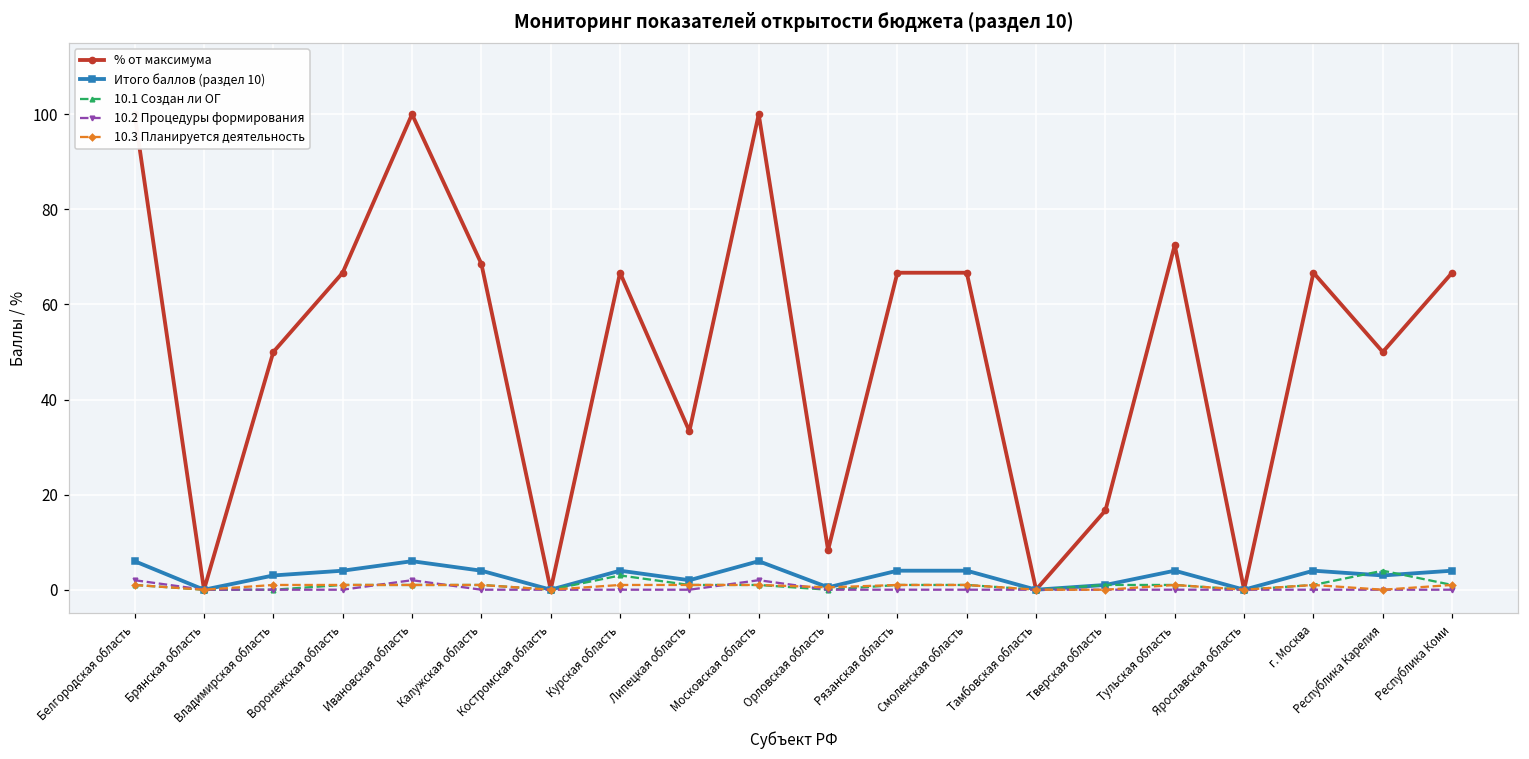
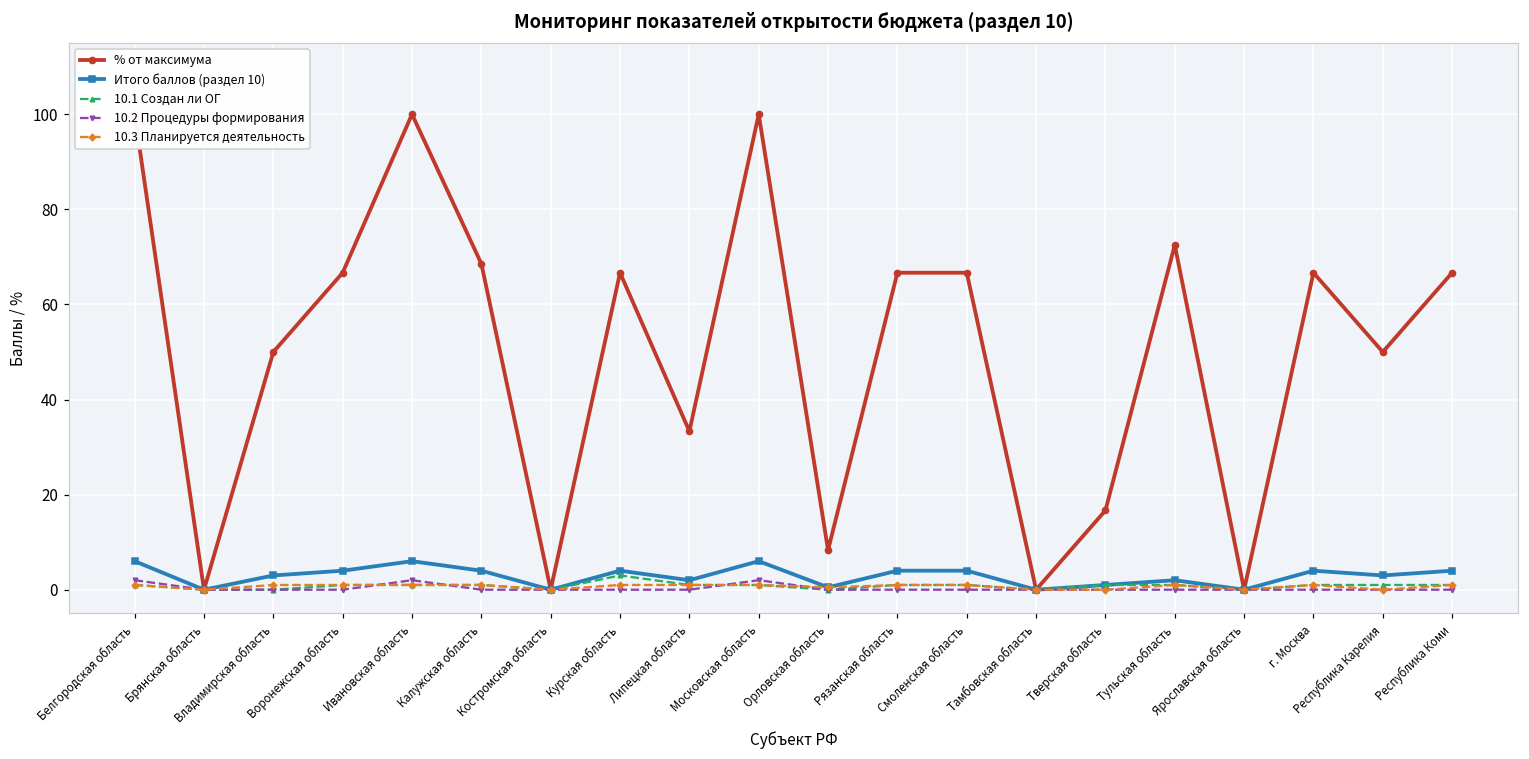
  {
    "% от максимума": {
      "Владимирская область": 50,
      "Воронежская область": 67,
      "Ивановская область": 100,
      "Калужская область": 69,
      "Курская область": 67,
      "Липецкая область": 33,
      "Московская область": 100,
      "Орловская область": 8,
      "Рязанская область": 67,
      "Смоленская область": 67,
      "Тверская область": 17,
      "Тульская область": 73,
      "г. Москва": 67,
      "Республика Карелия": 50,
      "Республика Коми": 67
    },
    "Итого баллов (раздел 10)": {
      "Белгородская область": 6,
      "Владимирская область": 3,
      "Воронежская область": 4,
      "Ивановская область": 6,
      "Калужская область": 4,
      "Курская область": 4,
      "Липецкая область": 2,
      "Московская область": 6,
      "Рязанская область": 4,
      "Смоленская область": 4,
-     "Тульская область": 4,
+     "Тульская область": 2,
      "г. Москва": 4,
      "Республика Карелия": 3,
      "Республика Коми": 4
    },
    "10.1 Создан ли ОГ": {
      "Курская область": 3,
-     "Республика Карелия": 4
+     "Республика Карелия": 1
    },
    "10.2 Процедуры формирования": {
      "Белгородская область": 2,
      "Воронежская область": 0,
      "Ивановская область": 2,
      "Калужская область": 0,
      "Курская область": 0,
      "Липецкая область": 0,
      "Московская область": 2,
      "Рязанская область": 0,
      "Смоленская область": 0,
      "Тульская область": 0,
      "г. Москва": 0,
      "Республика Коми": 0
    },
    "10.3 Планируется деятельность": {
      "Владимирская область": 1,
      "Курская область": 1
    }
  }
